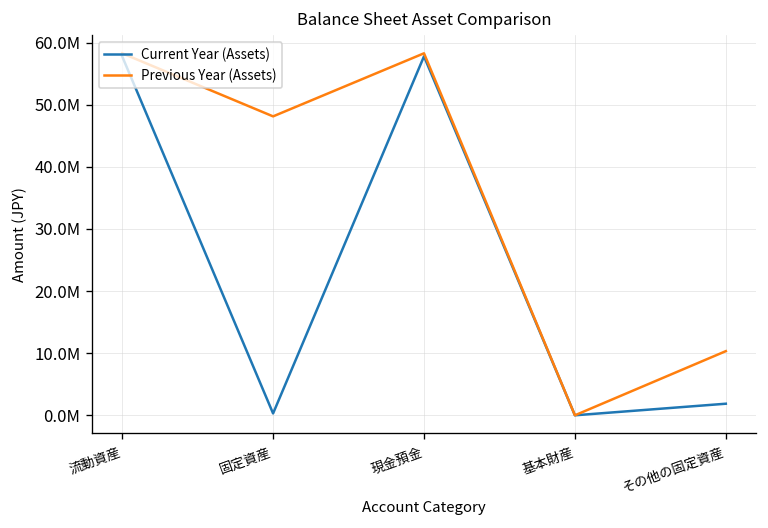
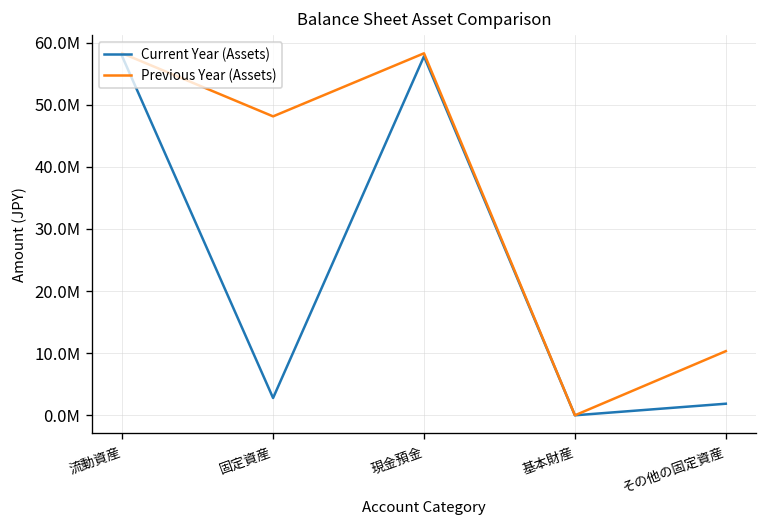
  {
    "Current Year (Assets)": {
-     "固定資産": 0,
+     "固定資産": 3000000,
      "現金預金": 58000000,
      "その他の固定資産": 2000000
    },
    "Previous Year (Assets)": {
      "固定資産": 48000000,
      "現金預金": 58000000,
      "その他の固定資産": 10000000
    }
  }
